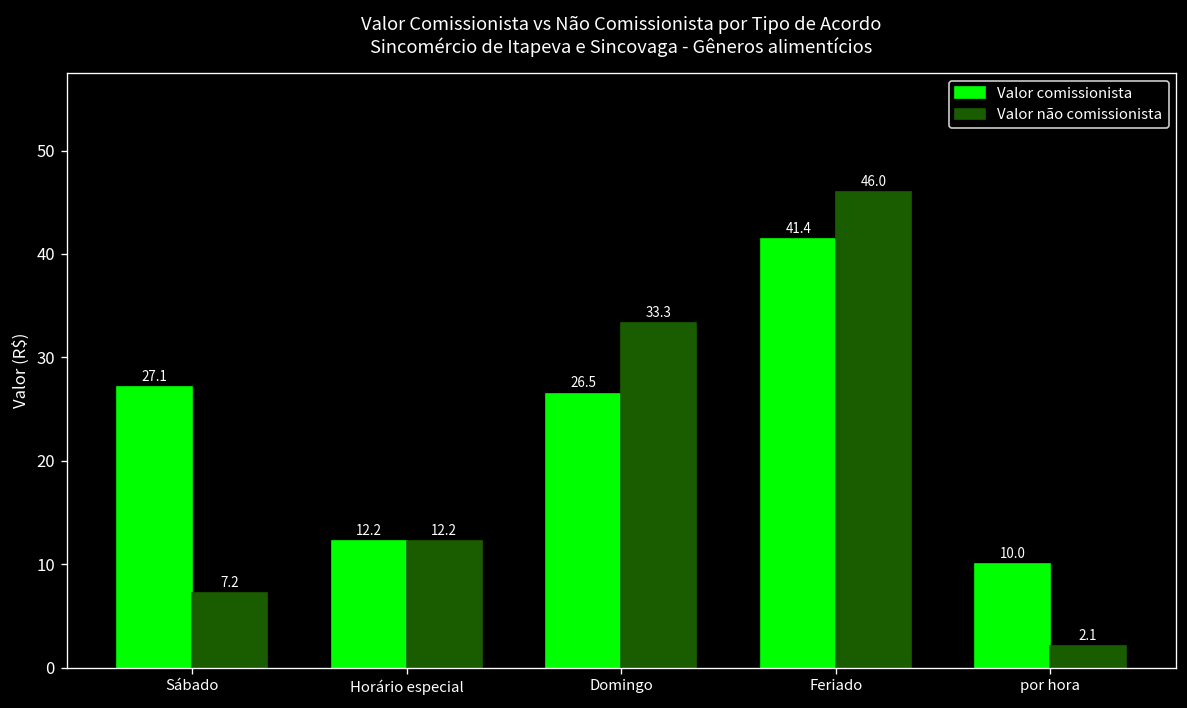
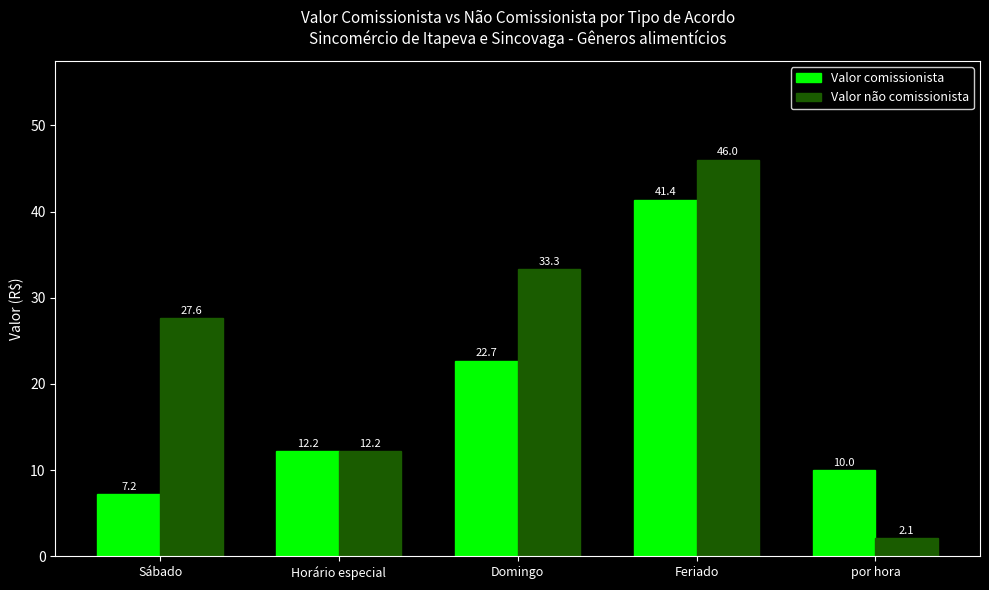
  {
    "Valor comissionista": {
-     "Sábado": 27.1,
+     "Sábado": 7.2,
      "Horário especial": 12.2,
-     "Domingo": 26.5,
+     "Domingo": 22.7,
      "Feriado": 41.4,
      "por hora": 10.0
    },
    "Valor não comissionista": {
-     "Sábado": 7.2,
+     "Sábado": 27.6,
      "Horário especial": 12.2,
      "Domingo": 33.3,
      "Feriado": 46.0,
      "por hora": 2.1
    }
  }
